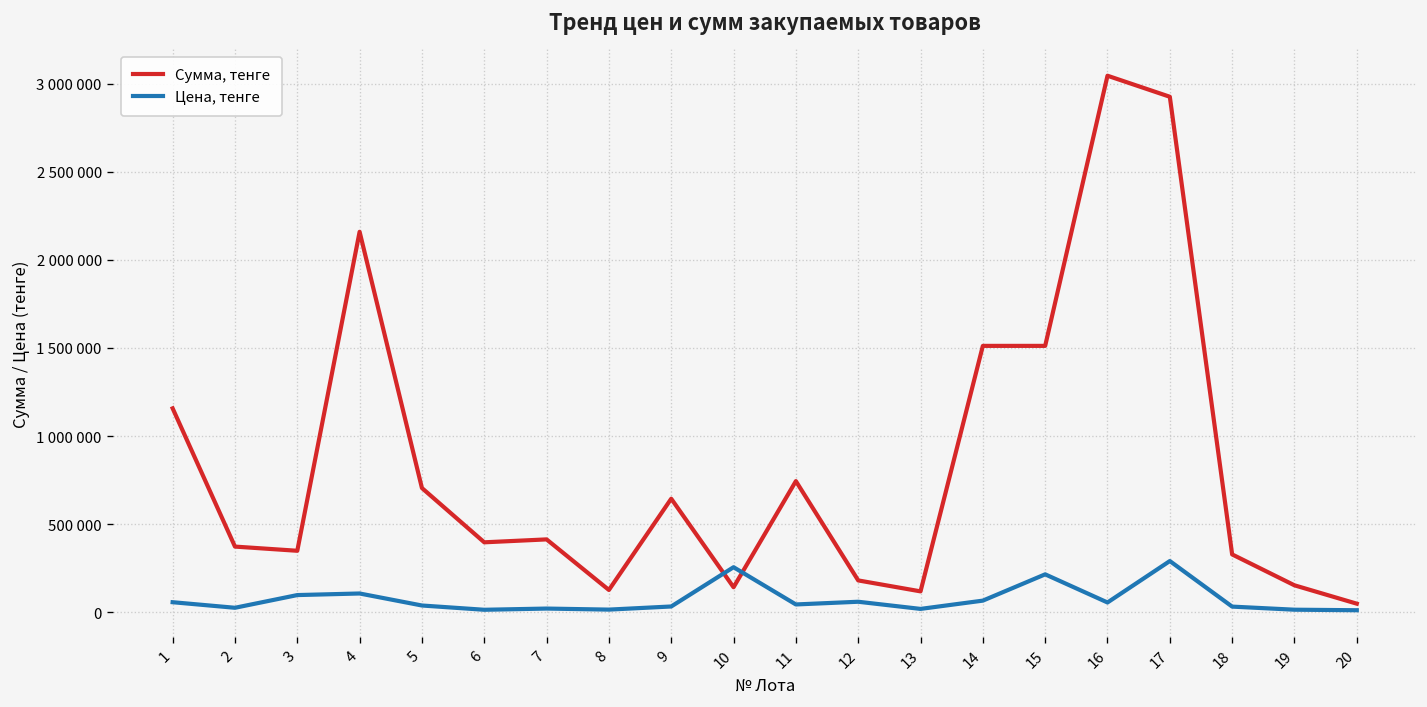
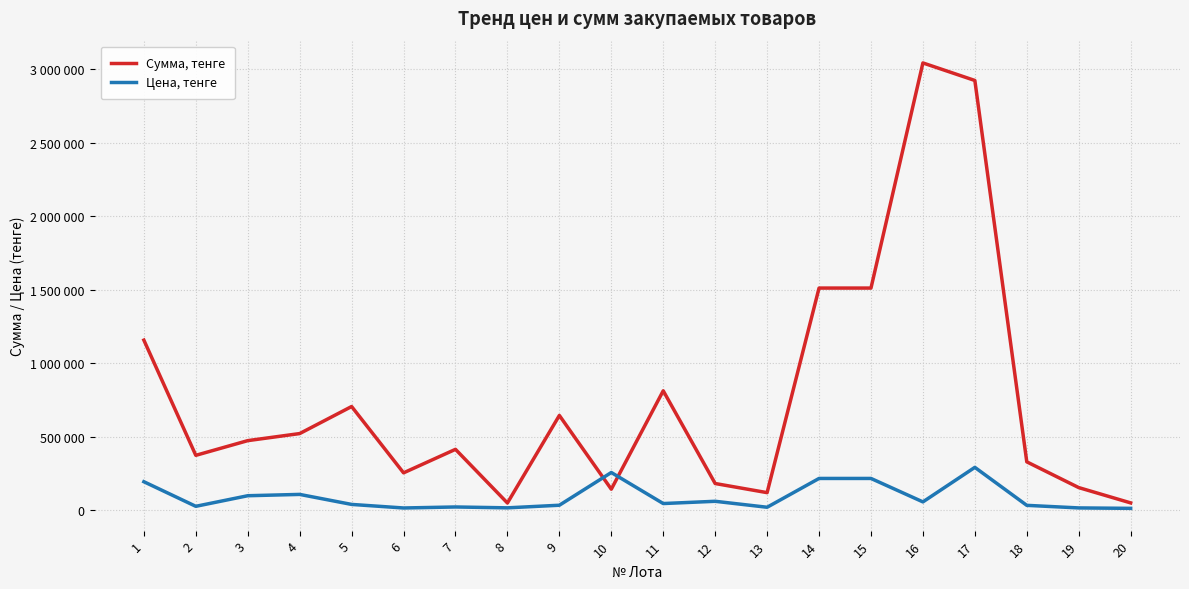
  {
    "Сумма, тенге": {
      "1": 1160000,
      "2": 370000,
-     "3": 350000,
-     "4": 2160000,
+     "3": 470000,
+     "4": 520000,
      "5": 710000,
-     "6": 400000,
+     "6": 250000,
      "7": 410000,
-     "8": 130000,
+     "8": 50000,
      "9": 640000,
      "10": 140000,
-     "11": 740000,
+     "11": 810000,
      "12": 180000,
      "13": 120000,
      "14": 1510000,
      "15": 1510000,
      "16": 3040000,
      "17": 2930000,
      "18": 330000,
      "19": 150000,
      "20": 50000
    },
    "Цена, тенге": {
-     "1": 60000,
+     "1": 190000,
      "2": 30000,
      "3": 100000,
      "4": 110000,
      "5": 40000,
      "6": 10000,
      "7": 20000,
      "8": 20000,
      "9": 30000,
      "10": 260000,
      "11": 50000,
      "12": 60000,
      "13": 20000,
-     "14": 70000,
+     "14": 220000,
      "15": 220000,
      "16": 60000,
      "17": 290000,
      "18": 30000,
      "19": 20000,
      "20": 10000
    }
  }
